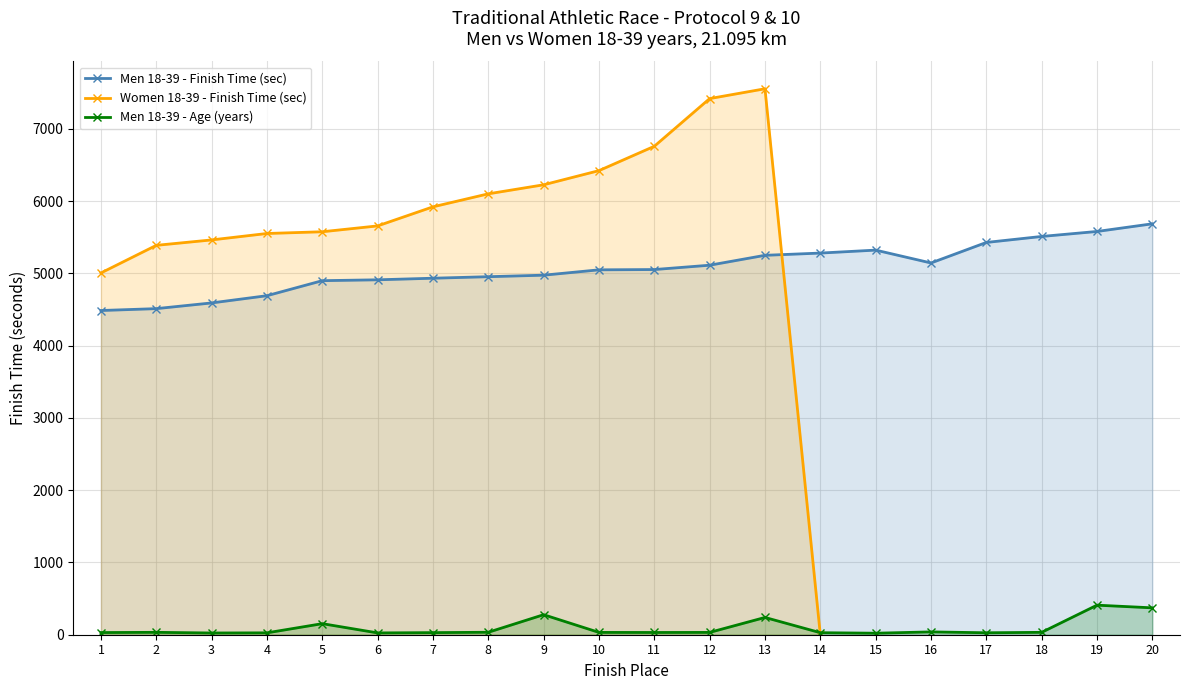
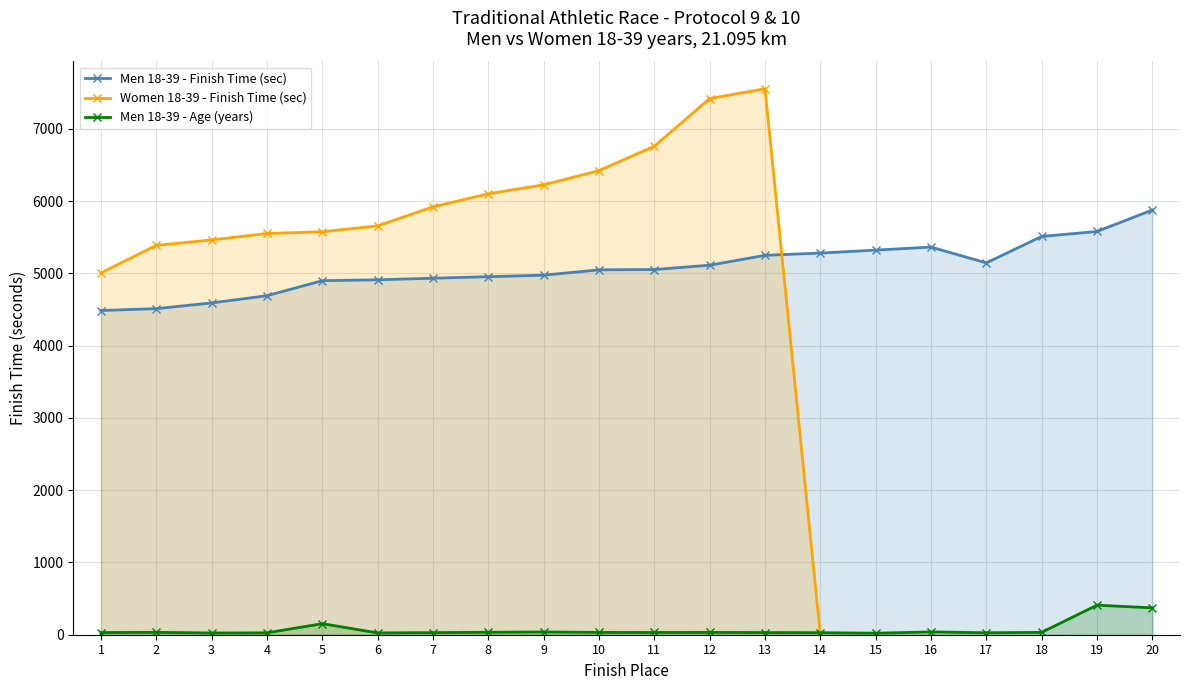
  {
    "Men 18-39 - Finish Time (sec)": {
      "1": 4500,
      "2": 4500,
      "3": 4600,
      "4": 4700,
      "5": 4900,
      "6": 4900,
      "7": 4900,
      "8": 5000,
      "9": 5000,
      "10": 5100,
      "11": 5100,
      "12": 5100,
      "13": 5300,
      "14": 5300,
      "15": 5300,
-     "16": 5100,
-     "17": 5400,
+     "16": 5400,
+     "17": 5100,
      "18": 5500,
      "19": 5600,
-     "20": 5700
+     "20": 5900
    },
    "Women 18-39 - Finish Time (sec)": {
      "1": 5000,
      "2": 5400,
      "3": 5500,
      "4": 5600,
      "5": 5600,
      "6": 5700,
      "7": 5900,
      "8": 6100,
      "9": 6200,
      "10": 6400,
      "11": 6800,
      "12": 7400,
      "13": 7600
    },
    "Men 18-39 - Age (years)": {
      "1": 0,
      "2": 0,
      "3": 0,
      "4": 0,
      "5": 200,
      "6": 0,
      "7": 0,
      "8": 0,
-     "9": 300,
+     "9": 0,
      "10": 0,
      "11": 0,
      "12": 0,
-     "13": 200,
+     "13": 0,
      "15": 0,
      "16": 0,
      "17": 0,
      "18": 0,
      "19": 400,
      "20": 400
    }
  }
